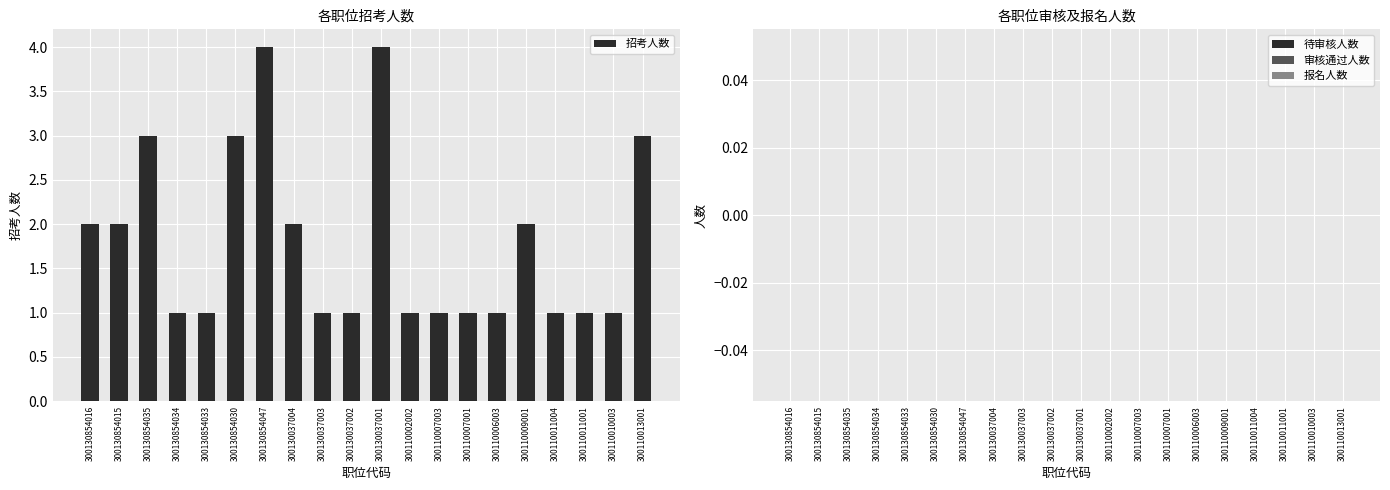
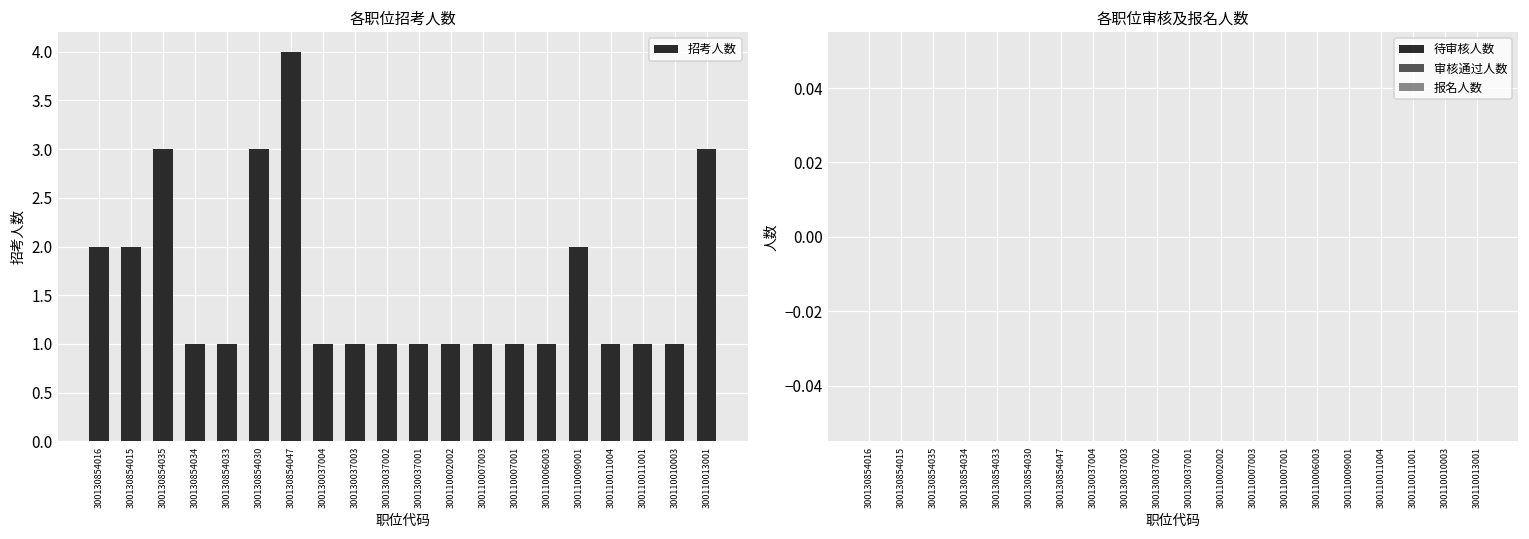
  {
    "各职位招考人数": {
      "300130854016": 2,
      "300130854015": 2,
      "300130854035": 3,
      "300130854034": 1,
      "300130854033": 1,
      "300130854030": 3,
      "300130854047": 4,
-     "300130037004": 2,
+     "300130037004": 1,
      "300130037003": 1,
      "300130037002": 1,
-     "300130037001": 4,
+     "300130037001": 1,
      "300110002002": 1,
      "300110007003": 1,
      "300110007001": 1,
      "300110006003": 1,
      "300110009001": 2,
      "300110011004": 1,
      "300110011001": 1,
      "300110010003": 1,
      "300110013001": 3
    },
    "各职位审核及报名人数": {
      "待审核人数": {
        "300130854016": 0.000,
        "300130854015": 0.000,
        "300130854035": 0.000,
        "300130854034": 0.000,
        "300130854033": 0.000,
        "300130854030": 0.000,
        "300130854047": 0.000,
        "300130037004": 0.000,
        "300130037003": 0.000,
        "300130037002": 0.000,
        "300130037001": 0.000,
        "300110002002": 0.000,
        "300110007003": 0.000,
        "300110007001": 0.000,
        "300110006003": 0.000,
        "300110009001": 0.000,
        "300110011004": 0.000,
        "300110011001": 0.000,
        "300110010003": 0.000,
        "300110013001": 0.000
      },
      "审核通过人数": {
        "300130854016": 0.000,
        "300130854015": 0.000,
        "300130854035": 0.000,
        "300130854034": 0.000,
        "300130854033": 0.000,
        "300130854030": 0.000,
        "300130854047": 0.000,
        "300130037004": 0.000,
        "300130037003": 0.000,
        "300130037002": 0.000,
        "300130037001": 0.000,
        "300110002002": 0.000,
        "300110007003": 0.000,
        "300110007001": 0.000,
        "300110006003": 0.000,
        "300110009001": 0.000,
        "300110011004": 0.000,
        "300110011001": 0.000,
        "300110010003": 0.000,
        "300110013001": 0.000
      },
      "报名人数": {
        "300130854016": 0.000,
        "300130854015": 0.000,
        "300130854035": 0.000,
        "300130854034": 0.000,
        "300130854033": 0.000,
        "300130854030": 0.000,
        "300130854047": 0.000,
        "300130037004": 0.000,
        "300130037003": 0.000,
        "300130037002": 0.000,
        "300130037001": 0.000,
        "300110002002": 0.000,
        "300110007003": 0.000,
        "300110007001": 0.000,
        "300110006003": 0.000,
        "300110009001": 0.000,
        "300110011004": 0.000,
        "300110011001": 0.000,
        "300110010003": 0.000,
        "300110013001": 0.000
      }
    }
  }
